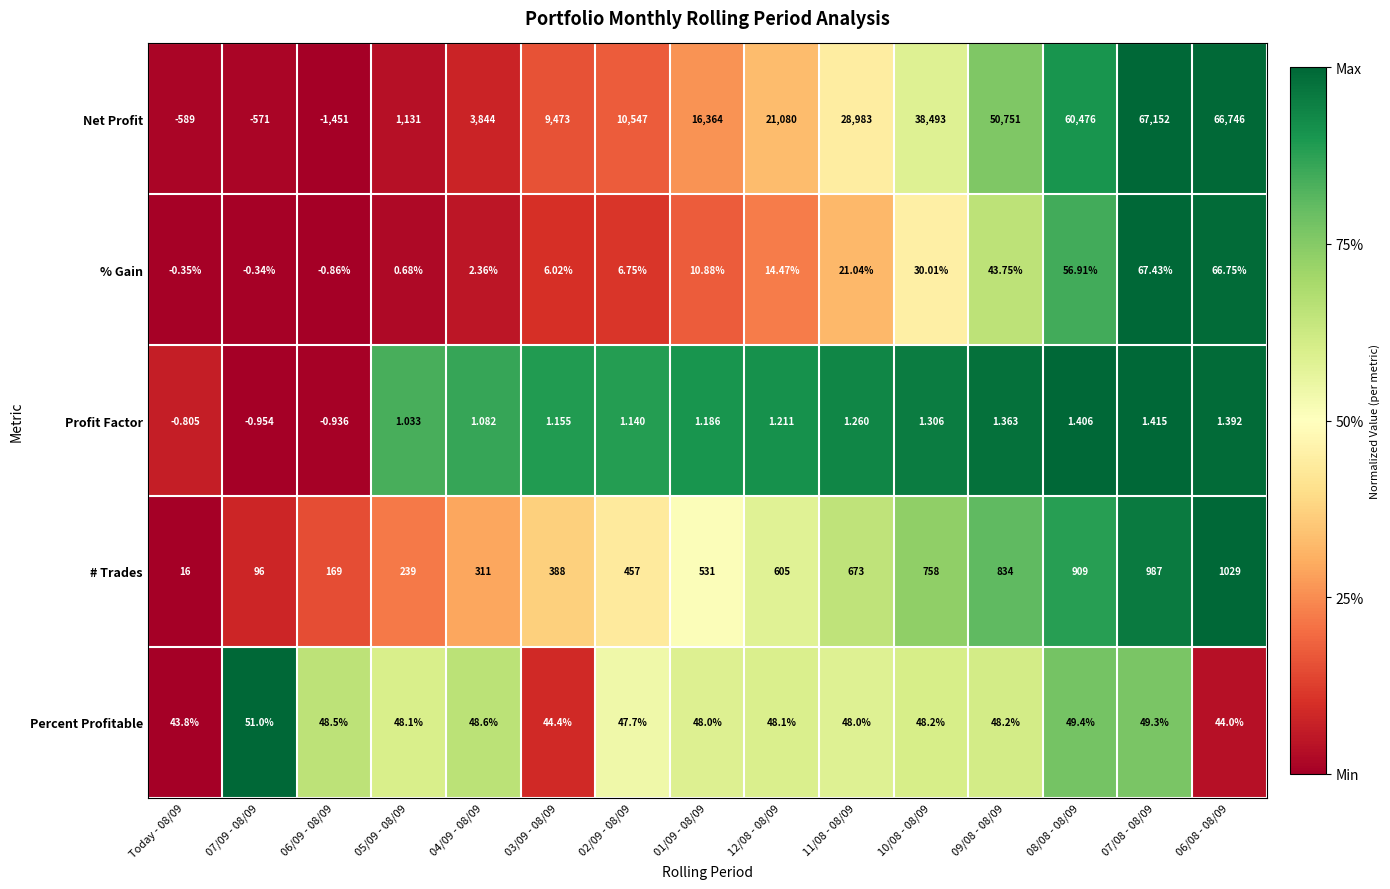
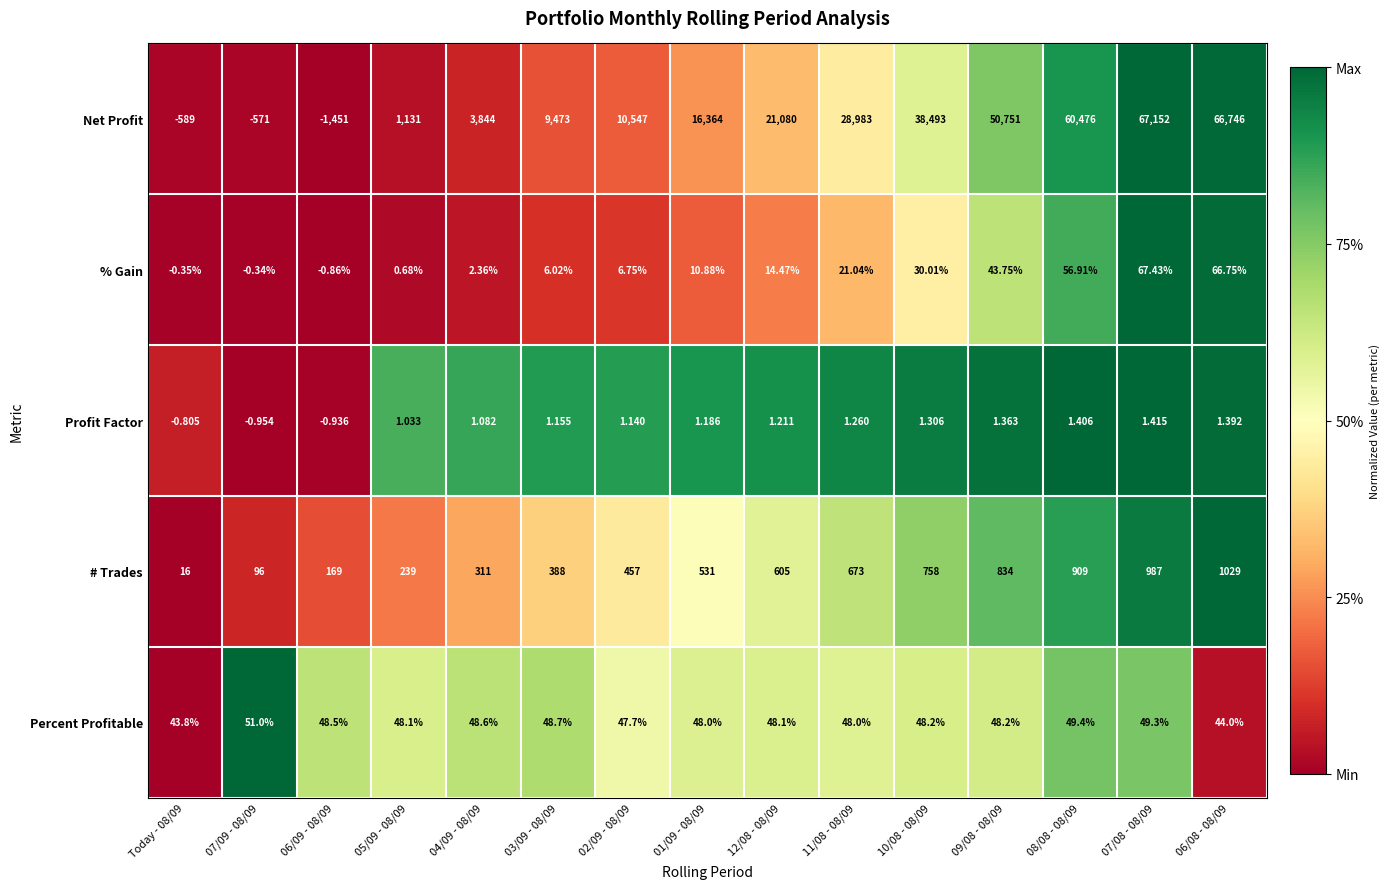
  {
    "Net Profit": {
      "Today - 08/09": "-589",
      "07/09 - 08/09": "-571",
      "06/09 - 08/09": "-1,451",
      "05/09 - 08/09": "1,131",
      "04/09 - 08/09": "3,844",
      "03/09 - 08/09": "9,473",
      "02/09 - 08/09": "10,547",
      "01/09 - 08/09": "16,364",
      "12/08 - 08/09": "21,080",
      "11/08 - 08/09": "28,983",
      "10/08 - 08/09": "38,493",
      "09/08 - 08/09": "50,751",
      "08/08 - 08/09": "60,476",
      "07/08 - 08/09": "67,152",
      "06/08 - 08/09": "66,746"
    },
    "% Gain": {
      "Today - 08/09": "-0.35%",
      "07/09 - 08/09": "-0.34%",
      "06/09 - 08/09": "-0.86%",
      "05/09 - 08/09": "0.68%",
      "04/09 - 08/09": "2.36%",
      "03/09 - 08/09": "6.02%",
      "02/09 - 08/09": "6.75%",
      "01/09 - 08/09": "10.88%",
      "12/08 - 08/09": "14.47%",
      "11/08 - 08/09": "21.04%",
      "10/08 - 08/09": "30.01%",
      "09/08 - 08/09": "43.75%",
      "08/08 - 08/09": "56.91%",
      "07/08 - 08/09": "67.43%",
      "06/08 - 08/09": "66.75%"
    },
    "Profit Factor": {
      "Today - 08/09": "-0.805",
      "07/09 - 08/09": "-0.954",
      "06/09 - 08/09": "-0.936",
      "05/09 - 08/09": "1.033",
      "04/09 - 08/09": "1.082",
      "03/09 - 08/09": "1.155",
      "02/09 - 08/09": "1.140",
      "01/09 - 08/09": "1.186",
      "12/08 - 08/09": "1.211",
      "11/08 - 08/09": "1.260",
      "10/08 - 08/09": "1.306",
      "09/08 - 08/09": "1.363",
      "08/08 - 08/09": "1.406",
      "07/08 - 08/09": "1.415",
      "06/08 - 08/09": "1.392"
    },
    "# Trades": {
      "Today - 08/09": "16",
      "07/09 - 08/09": "96",
      "06/09 - 08/09": "169",
      "05/09 - 08/09": "239",
      "04/09 - 08/09": "311",
      "03/09 - 08/09": "388",
      "02/09 - 08/09": "457",
      "01/09 - 08/09": "531",
      "12/08 - 08/09": "605",
      "11/08 - 08/09": "673",
      "10/08 - 08/09": "758",
      "09/08 - 08/09": "834",
      "08/08 - 08/09": "909",
      "07/08 - 08/09": "987",
      "06/08 - 08/09": "1029"
    },
    "Percent Profitable": {
      "Today - 08/09": "43.8%",
      "07/09 - 08/09": "51.0%",
      "06/09 - 08/09": "48.5%",
      "05/09 - 08/09": "48.1%",
      "04/09 - 08/09": "48.6%",
-     "03/09 - 08/09": "44.4%",
+     "03/09 - 08/09": "48.7%",
      "02/09 - 08/09": "47.7%",
      "01/09 - 08/09": "48.0%",
      "12/08 - 08/09": "48.1%",
      "11/08 - 08/09": "48.0%",
      "10/08 - 08/09": "48.2%",
      "09/08 - 08/09": "48.2%",
      "08/08 - 08/09": "49.4%",
      "07/08 - 08/09": "49.3%",
      "06/08 - 08/09": "44.0%"
    }
  }
